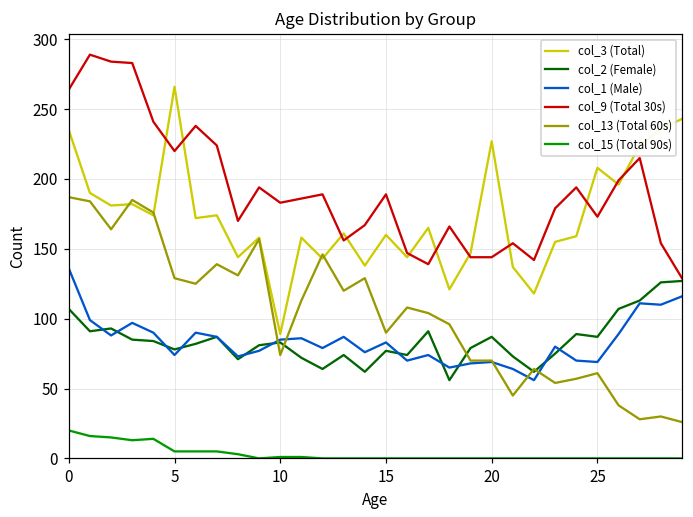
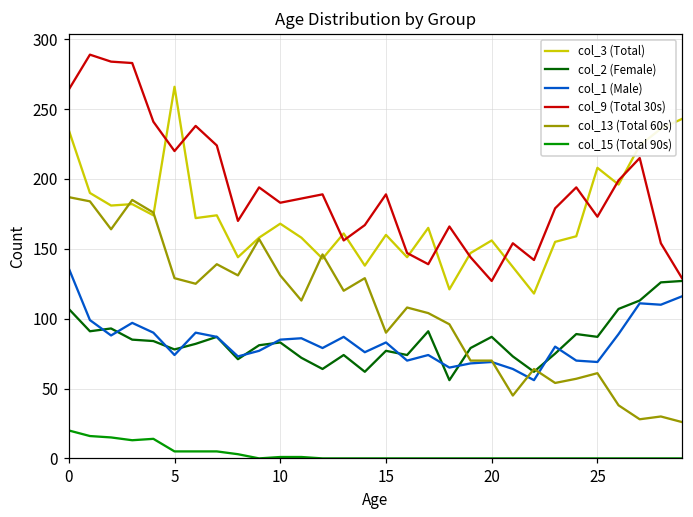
  {
    "col_3 (Total)": {
      "0": 235,
      "5": 266,
-     "10": 89,
+     "10": 168,
      "15": 160,
-     "20": 227,
+     "20": 156,
      "25": 208
    },
    "col_1 (Male)": {
      "0": 136,
      "5": 74,
      "15": 83,
      "25": 69
    },
    "col_9 (Total 30s)": {
      "0": 264,
      "5": 220,
      "10": 183,
      "15": 189,
-     "20": 144,
+     "20": 127,
      "25": 173
    },
    "col_13 (Total 60s)": {
      "0": 187,
      "5": 129,
-     "10": 74,
+     "10": 131,
      "15": 90,
      "25": 61
    }
  }
